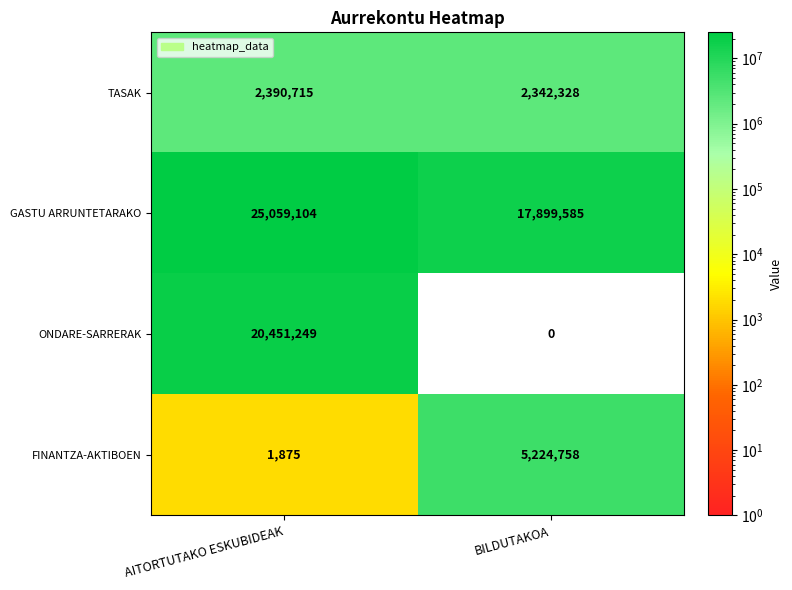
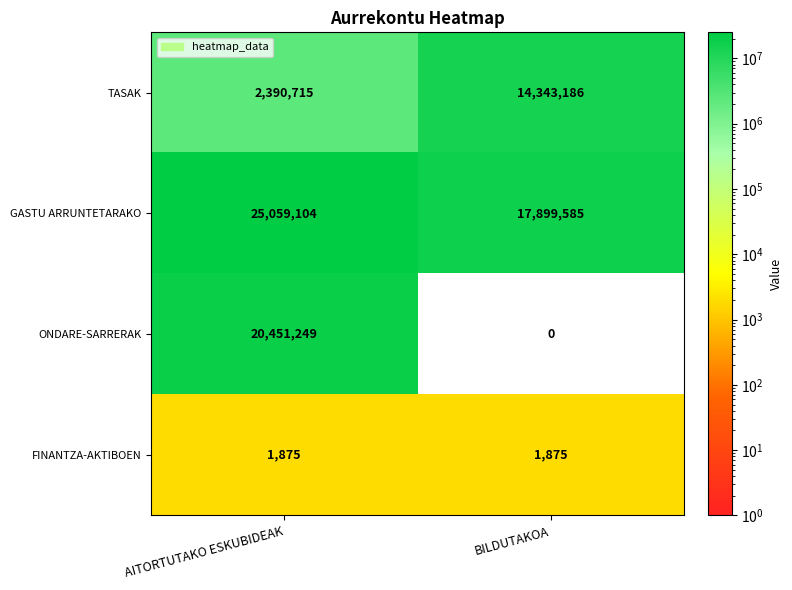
  {
    "TASAK": {
      "AITORTUTAKO ESKUBIDEAK": "2,390,715",
-     "BILDUTAKOA": "2,342,328"
+     "BILDUTAKOA": "14,343,186"
    },
    "GASTU ARRUNTETARAKO": {
      "AITORTUTAKO ESKUBIDEAK": "25,059,104",
      "BILDUTAKOA": "17,899,585"
    },
    "ONDARE-SARRERAK": {
      "AITORTUTAKO ESKUBIDEAK": "20,451,249",
      "BILDUTAKOA": "0"
    },
    "FINANTZA-AKTIBOEN": {
      "AITORTUTAKO ESKUBIDEAK": "1,875",
-     "BILDUTAKOA": "5,224,758"
+     "BILDUTAKOA": "1,875"
    }
  }
